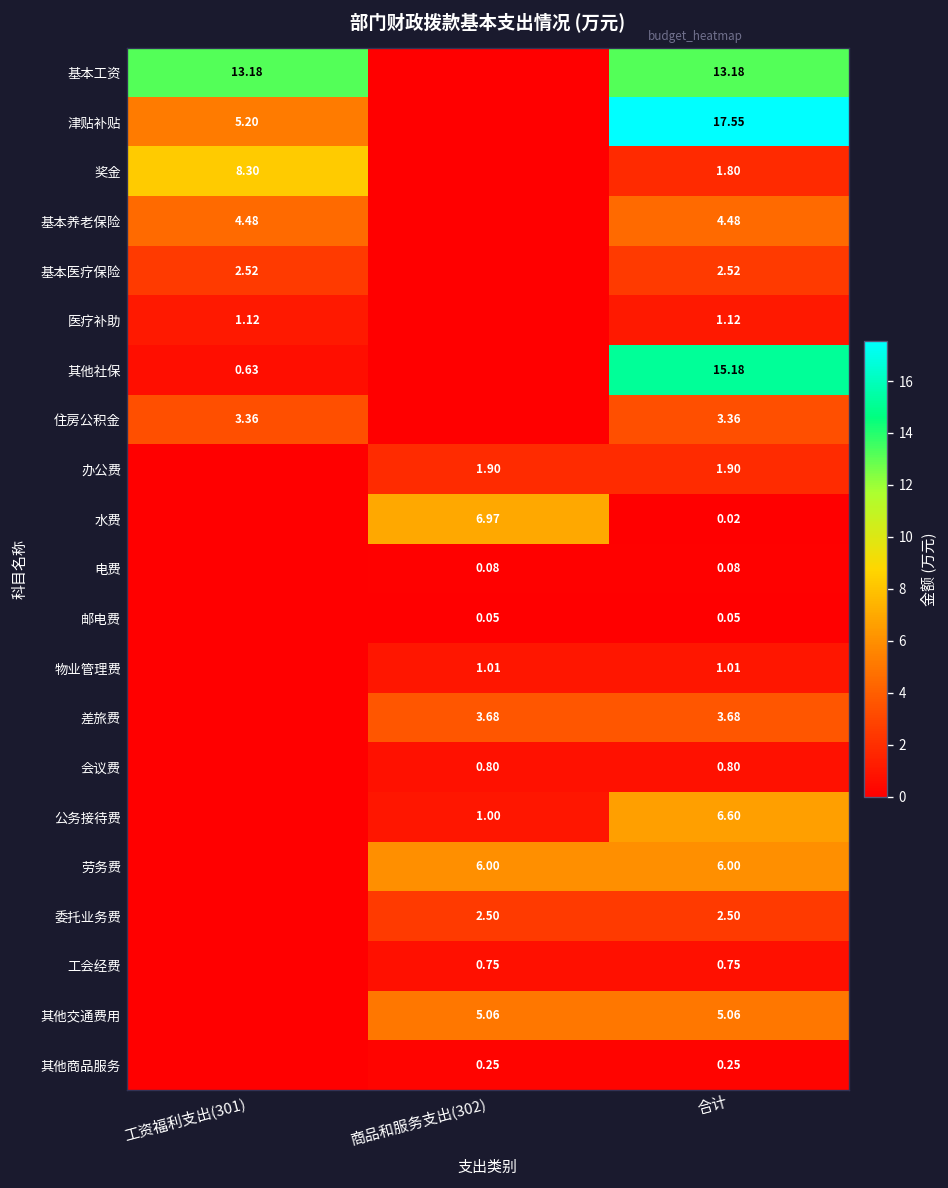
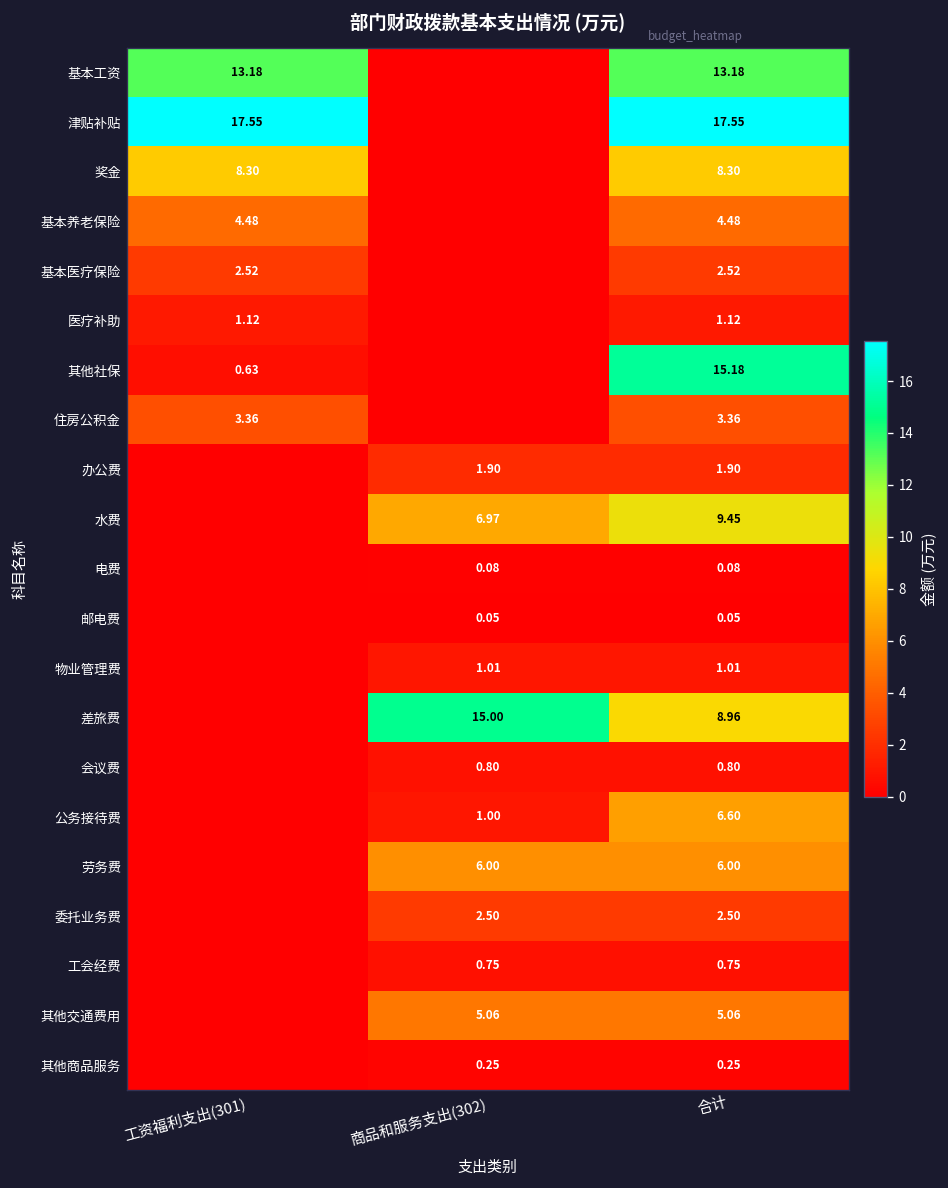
  {
    "基本工资": {
      "工资福利支出(301)": 13.18,
      "合计": 13.18
    },
    "津贴补贴": {
-     "工资福利支出(301)": 5.20,
+     "工资福利支出(301)": 17.55,
      "合计": 17.55
    },
    "奖金": {
      "工资福利支出(301)": 8.30,
-     "合计": 1.80
+     "合计": 8.30
    },
    "基本养老保险": {
      "工资福利支出(301)": 4.48,
      "合计": 4.48
    },
    "基本医疗保险": {
      "工资福利支出(301)": 2.52,
      "合计": 2.52
    },
    "医疗补助": {
      "工资福利支出(301)": 1.12,
      "合计": 1.12
    },
    "其他社保": {
      "工资福利支出(301)": 0.63,
      "合计": 15.18
    },
    "住房公积金": {
      "工资福利支出(301)": 3.36,
      "合计": 3.36
    },
    "办公费": {
      "商品和服务支出(302)": 1.90,
      "合计": 1.90
    },
    "水费": {
      "商品和服务支出(302)": 6.97,
-     "合计": 0.02
+     "合计": 9.45
    },
    "电费": {
      "商品和服务支出(302)": 0.08,
      "合计": 0.08
    },
    "邮电费": {
      "商品和服务支出(302)": 0.05,
      "合计": 0.05
    },
    "物业管理费": {
      "商品和服务支出(302)": 1.01,
      "合计": 1.01
    },
    "差旅费": {
-     "商品和服务支出(302)": 3.68,
-     "合计": 3.68
+     "商品和服务支出(302)": 15.00,
+     "合计": 8.96
    },
    "会议费": {
      "商品和服务支出(302)": 0.80,
      "合计": 0.80
    },
    "公务接待费": {
      "商品和服务支出(302)": 1.00,
      "合计": 6.60
    },
    "劳务费": {
      "商品和服务支出(302)": 6.00,
      "合计": 6.00
    },
    "委托业务费": {
      "商品和服务支出(302)": 2.50,
      "合计": 2.50
    },
    "工会经费": {
      "商品和服务支出(302)": 0.75,
      "合计": 0.75
    },
    "其他交通费用": {
      "商品和服务支出(302)": 5.06,
      "合计": 5.06
    },
    "其他商品服务": {
      "商品和服务支出(302)": 0.25,
      "合计": 0.25
    }
  }
